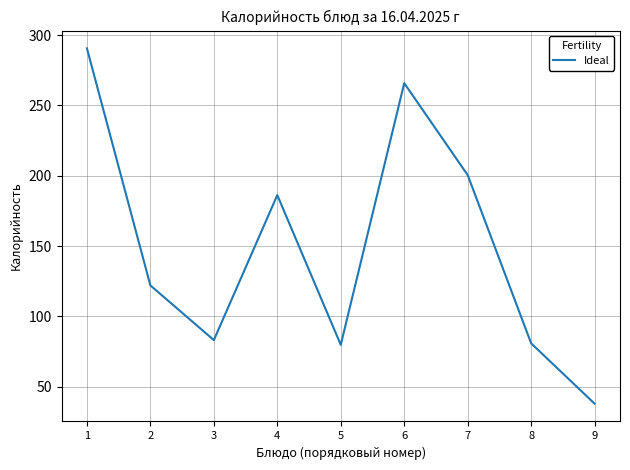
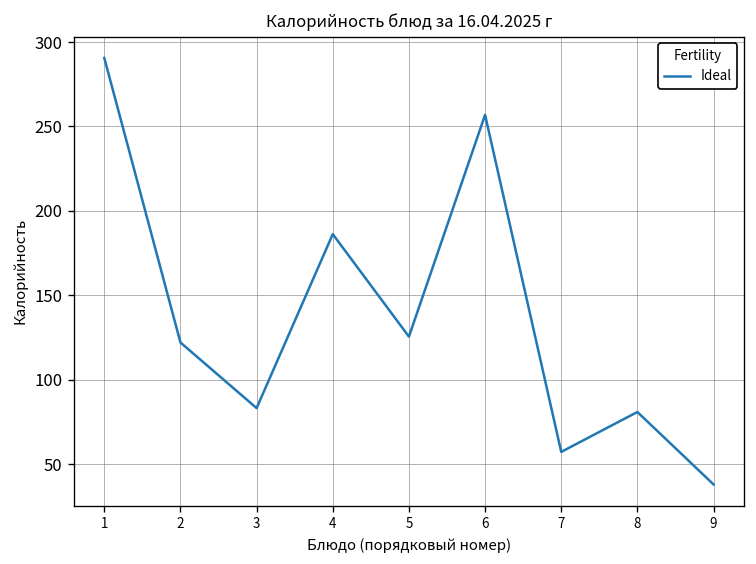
  {
    "1": 291,
    "2": 122,
    "3": 83,
    "4": 186,
-   "5": 80,
-   "6": 266,
-   "7": 200,
+   "5": 126,
+   "6": 257,
+   "7": 57,
    "8": 81,
    "9": 38
  }
